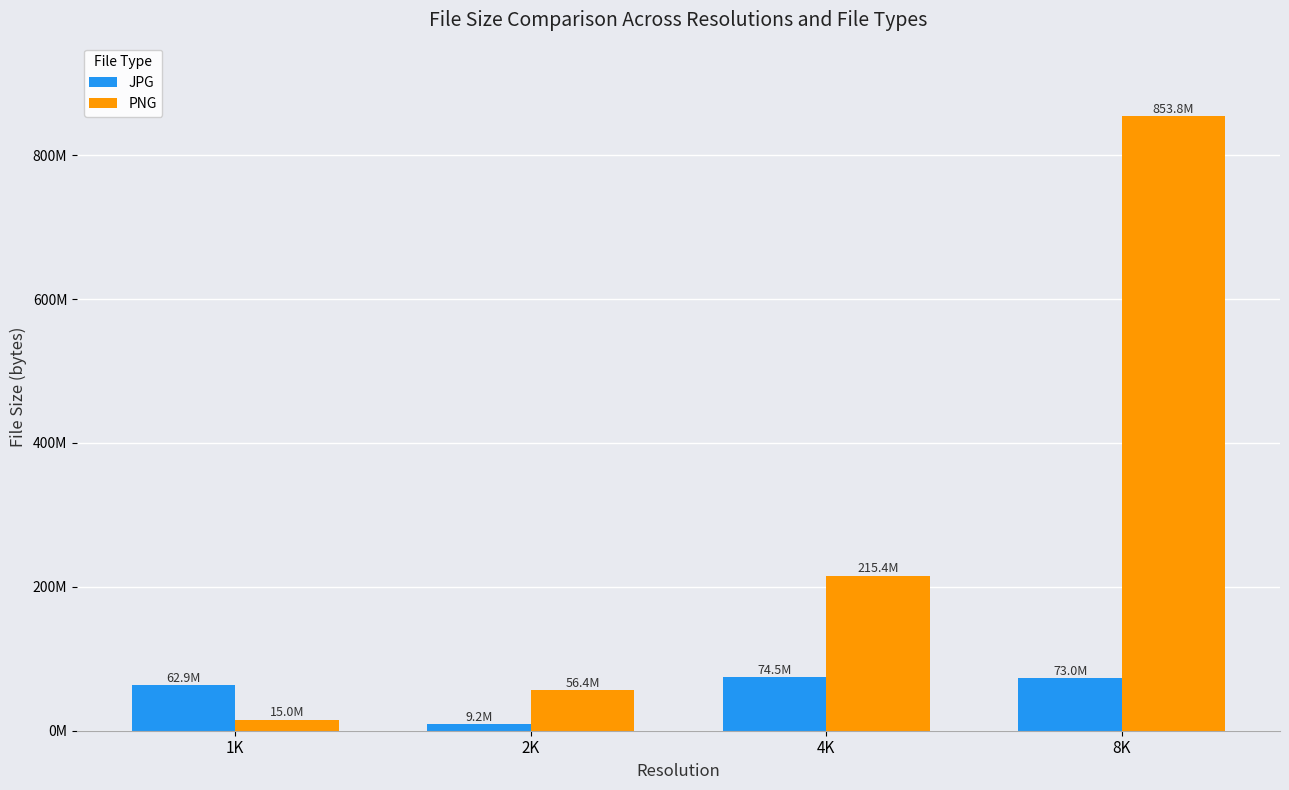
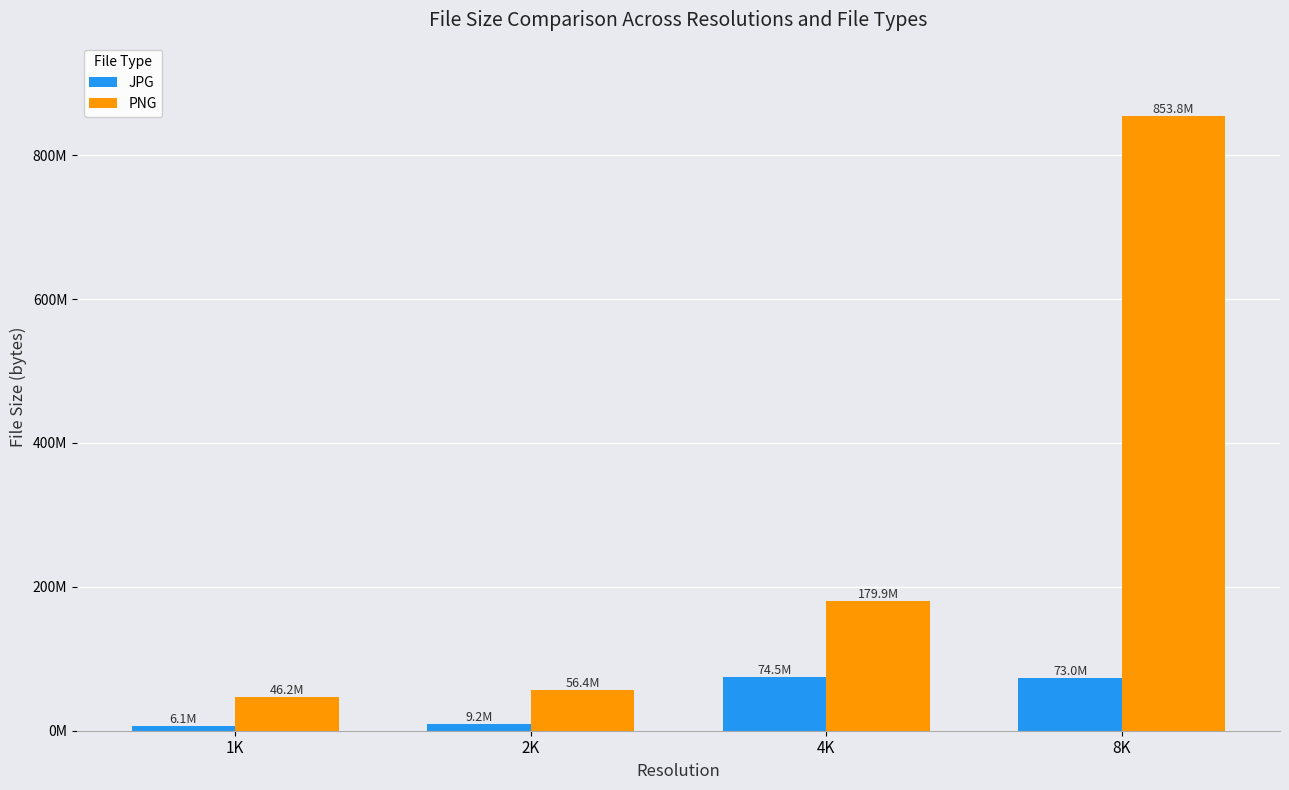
  {
    "JPG": {
-     "1K": "62.9M",
+     "1K": "6.1M",
      "2K": "9.2M",
      "4K": "74.5M",
      "8K": "73.0M"
    },
    "PNG": {
-     "1K": "15.0M",
+     "1K": "46.2M",
      "2K": "56.4M",
-     "4K": "215.4M",
+     "4K": "179.9M",
      "8K": "853.8M"
    }
  }
